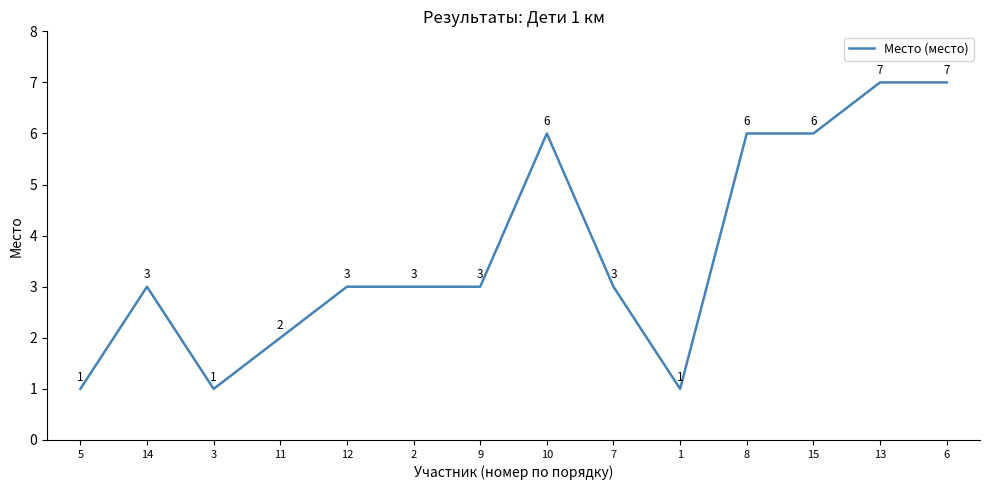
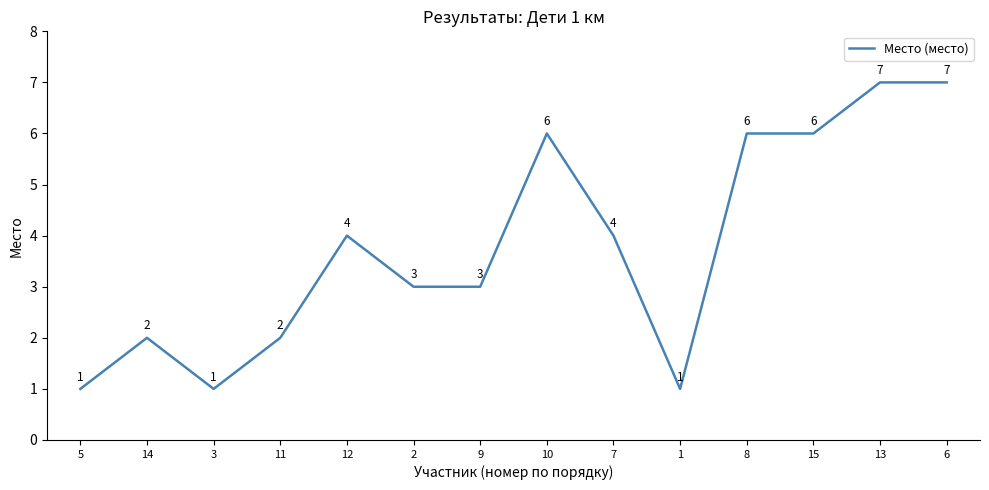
  {
    "5": 1,
-   "14": 3,
+   "14": 2,
    "3": 1,
    "11": 2,
-   "12": 3,
+   "12": 4,
    "2": 3,
    "9": 3,
    "10": 6,
-   "7": 3,
+   "7": 4,
    "1": 1,
    "8": 6,
    "15": 6,
    "13": 7,
    "6": 7
  }
